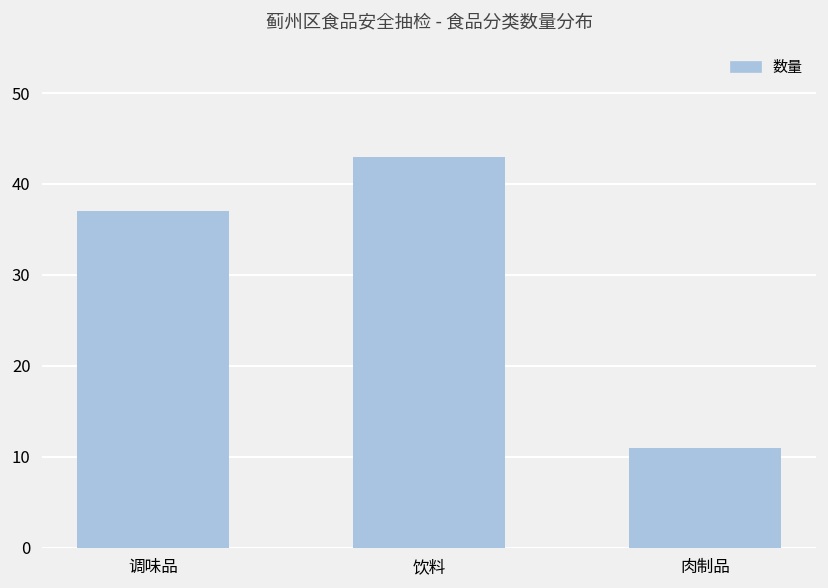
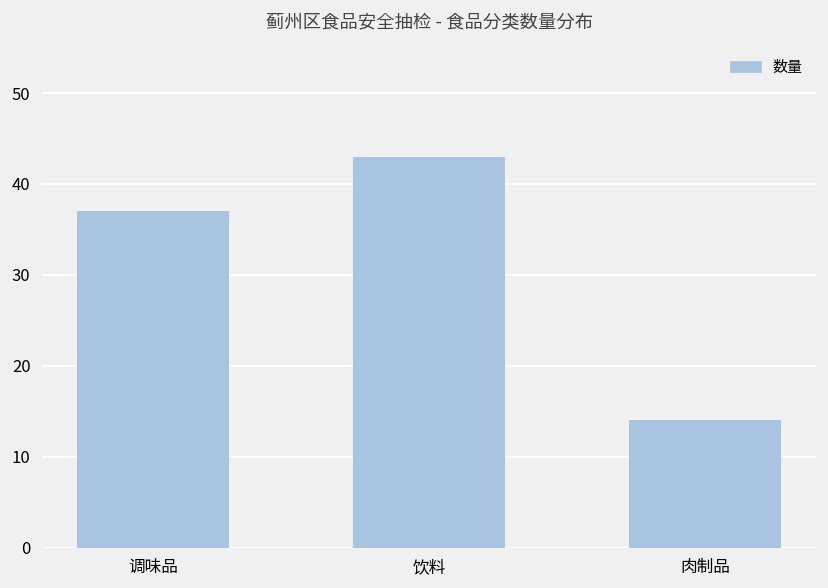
  {
    "调味品": 37,
    "饮料": 43,
-   "肉制品": 11
+   "肉制品": 14
  }
